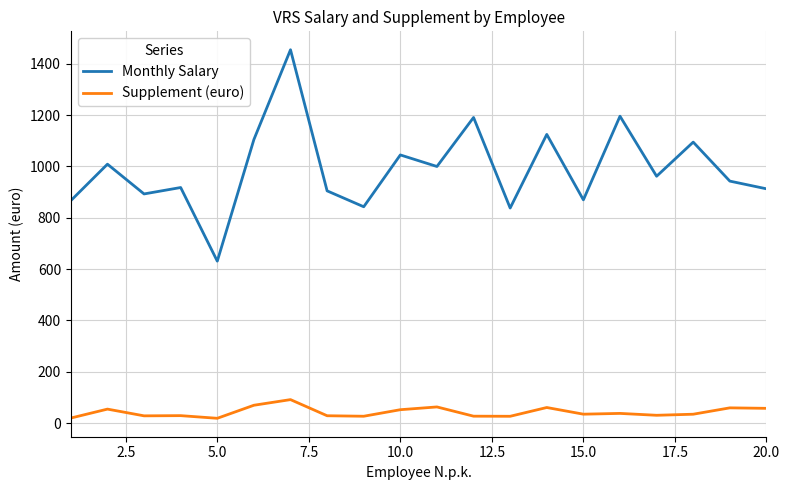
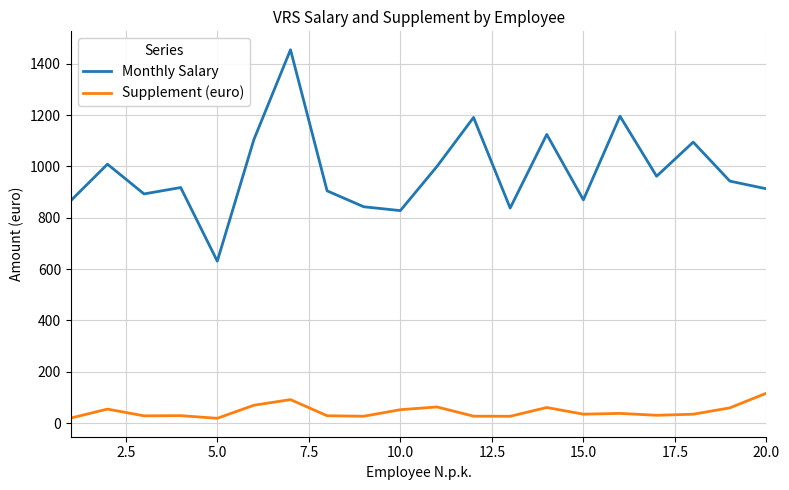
  {
    "Monthly Salary": {
      "5.0": 630,
-     "10.0": 1050,
+     "10.0": 830,
      "15.0": 870,
      "20.0": 910
    },
    "Supplement (euro)": {
      "5.0": 20,
      "10.0": 50,
      "15.0": 30,
-     "20.0": 60
+     "20.0": 120
    }
  }
